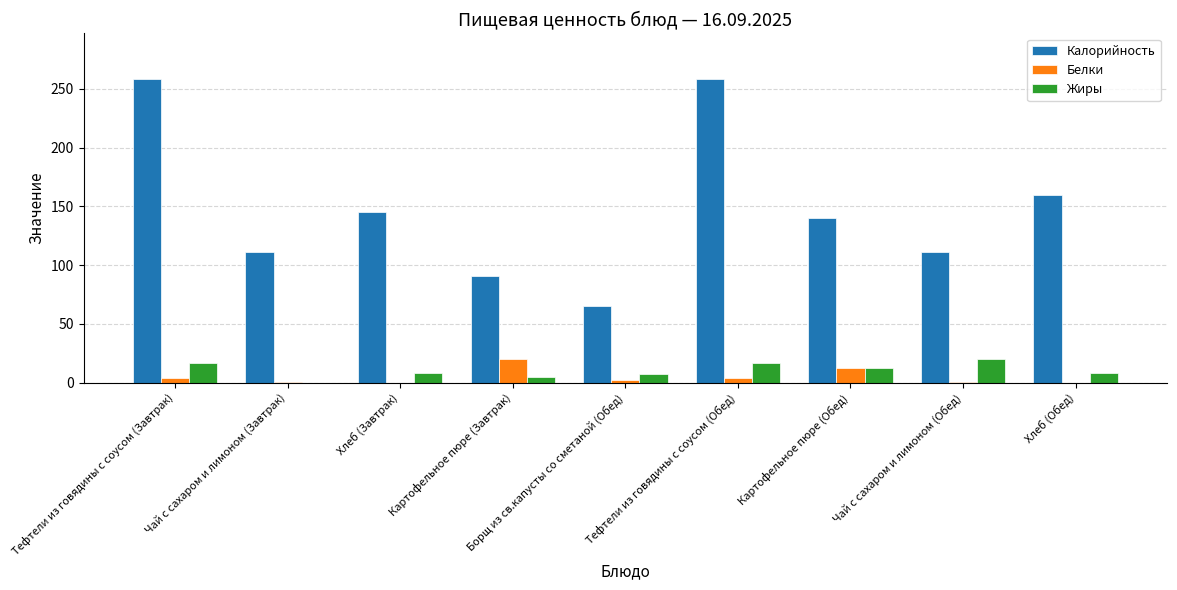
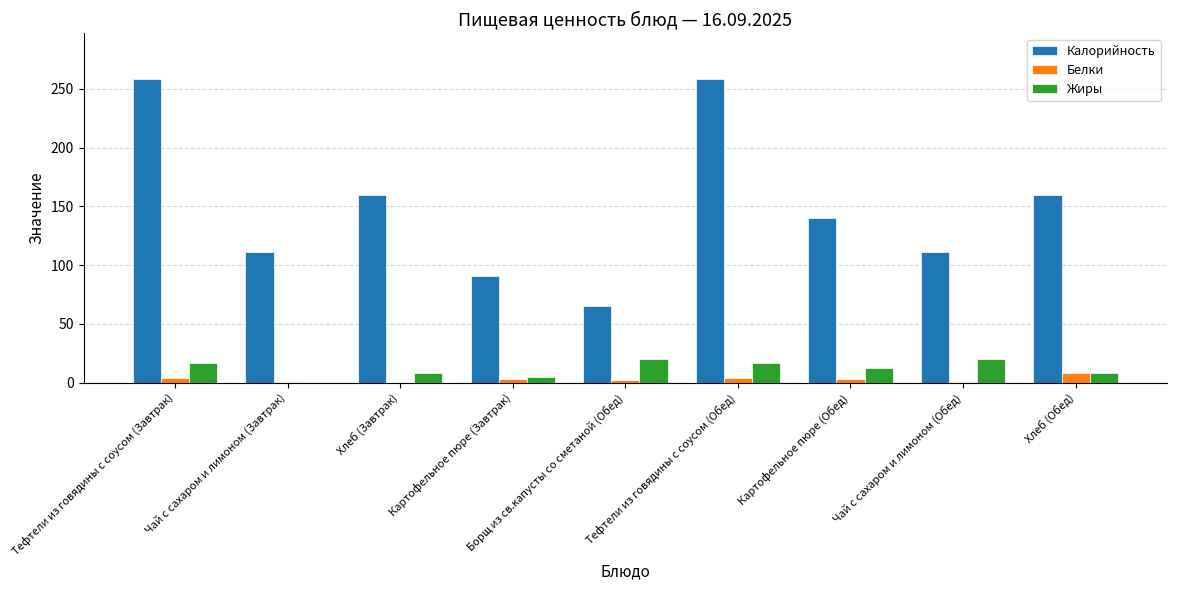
  {
    "Калорийность": {
      "Тефтели из говядины с соусом (Завтрак)": 259,
      "Чай с сахаром и лимоном (Завтрак)": 111,
-     "Хлеб (Завтрак)": 145,
+     "Хлеб (Завтрак)": 160,
      "Картофельное пюре (Завтрак)": 91,
      "Борщ из св.капусты со сметаной (Обед)": 65,
      "Тефтели из говядины с соусом (Обед)": 259,
      "Картофельное пюре (Обед)": 140,
      "Чай с сахаром и лимоном (Обед)": 111,
      "Хлеб (Обед)": 160
    },
    "Белки": {
      "Тефтели из говядины с соусом (Завтрак)": 4,
      "Хлеб (Завтрак)": 0,
-     "Картофельное пюре (Завтрак)": 20,
+     "Картофельное пюре (Завтрак)": 3,
      "Тефтели из говядины с соусом (Обед)": 4,
-     "Картофельное пюре (Обед)": 12,
-     "Хлеб (Обед)": 0
+     "Картофельное пюре (Обед)": 3,
+     "Хлеб (Обед)": 9
    },
    "Жиры": {
      "Тефтели из говядины с соусом (Завтрак)": 17,
      "Чай с сахаром и лимоном (Завтрак)": 0,
      "Хлеб (Завтрак)": 8,
      "Картофельное пюре (Завтрак)": 5,
-     "Борщ из св.капусты со сметаной (Обед)": 7,
+     "Борщ из св.капусты со сметаной (Обед)": 21,
      "Тефтели из говядины с соусом (Обед)": 17,
      "Картофельное пюре (Обед)": 13,
      "Чай с сахаром и лимоном (Обед)": 20,
      "Хлеб (Обед)": 8
    }
  }
